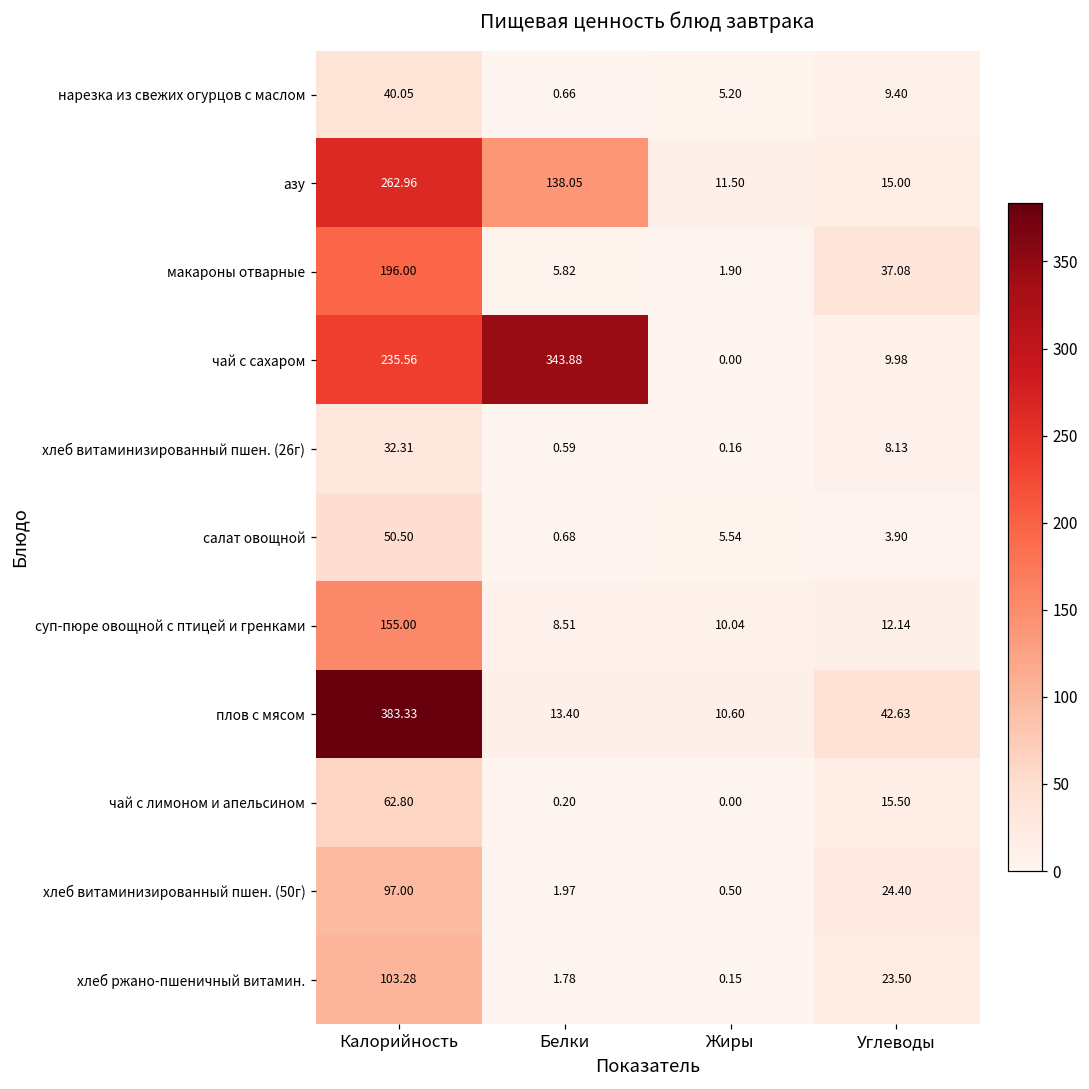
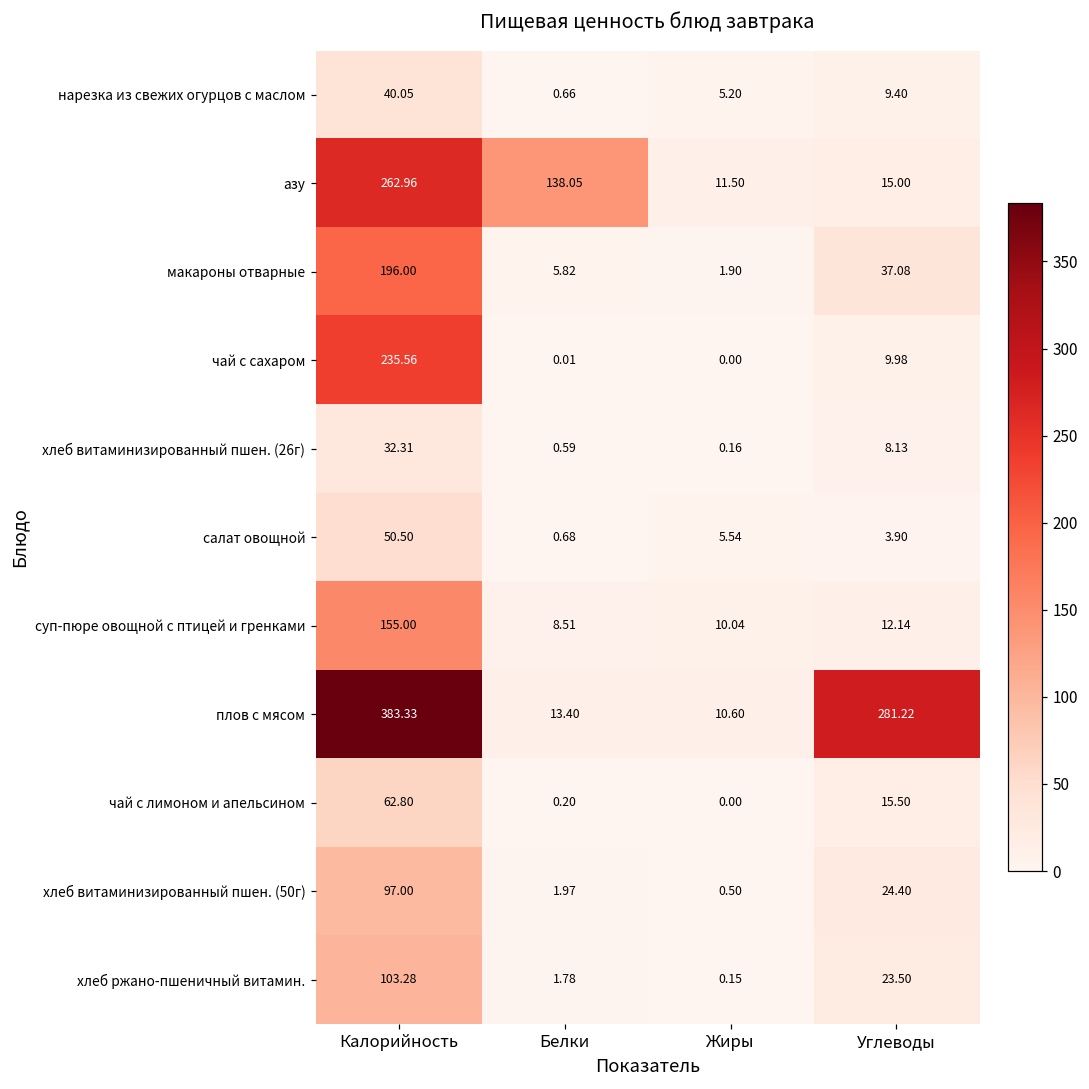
  {
    "нарезка из свежих огурцов с маслом": {
      "Калорийность": 40.05,
      "Белки": 0.66,
      "Жиры": 5.20,
      "Углеводы": 9.40
    },
    "азу": {
      "Калорийность": 262.96,
      "Белки": 138.05,
      "Жиры": 11.50,
      "Углеводы": 15.00
    },
    "макароны отварные": {
      "Калорийность": 196.00,
      "Белки": 5.82,
      "Жиры": 1.90,
      "Углеводы": 37.08
    },
    "чай с сахаром": {
      "Калорийность": 235.56,
-     "Белки": 343.88,
+     "Белки": 0.01,
      "Жиры": 0.00,
      "Углеводы": 9.98
    },
    "хлеб витаминизированный пшен. (26г)": {
      "Калорийность": 32.31,
      "Белки": 0.59,
      "Жиры": 0.16,
      "Углеводы": 8.13
    },
    "салат овощной": {
      "Калорийность": 50.50,
      "Белки": 0.68,
      "Жиры": 5.54,
      "Углеводы": 3.90
    },
    "суп-пюре овощной с птицей и гренками": {
      "Калорийность": 155.00,
      "Белки": 8.51,
      "Жиры": 10.04,
      "Углеводы": 12.14
    },
    "плов с мясом": {
      "Калорийность": 383.33,
      "Белки": 13.40,
      "Жиры": 10.60,
-     "Углеводы": 42.63
+     "Углеводы": 281.22
    },
    "чай с лимоном и апельсином": {
      "Калорийность": 62.80,
      "Белки": 0.20,
      "Жиры": 0.00,
      "Углеводы": 15.50
    },
    "хлеб витаминизированный пшен. (50г)": {
      "Калорийность": 97.00,
      "Белки": 1.97,
      "Жиры": 0.50,
      "Углеводы": 24.40
    },
    "хлеб ржано-пшеничный витамин.": {
      "Калорийность": 103.28,
      "Белки": 1.78,
      "Жиры": 0.15,
      "Углеводы": 23.50
    }
  }
